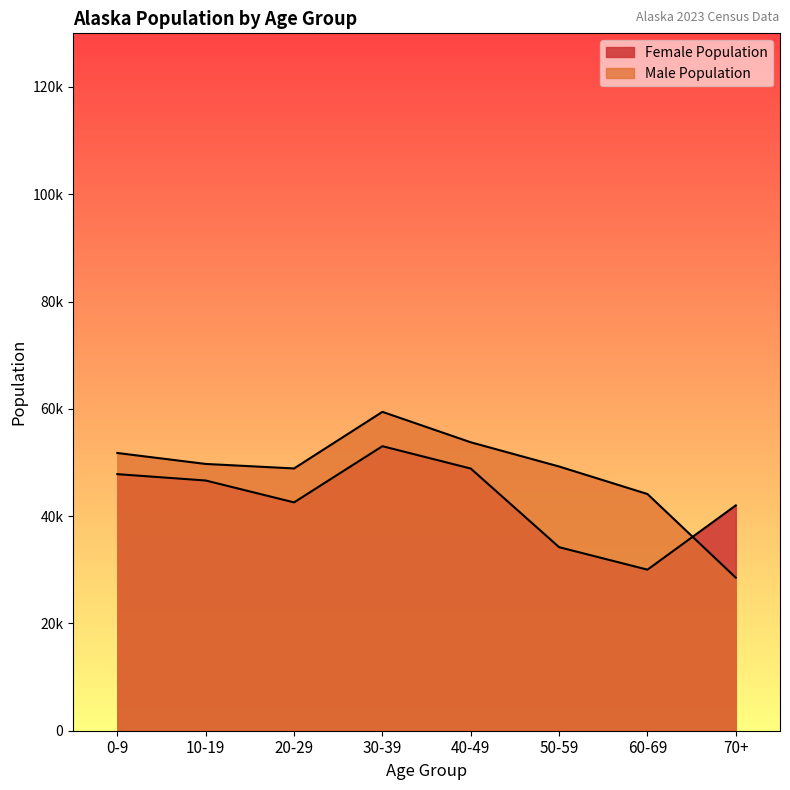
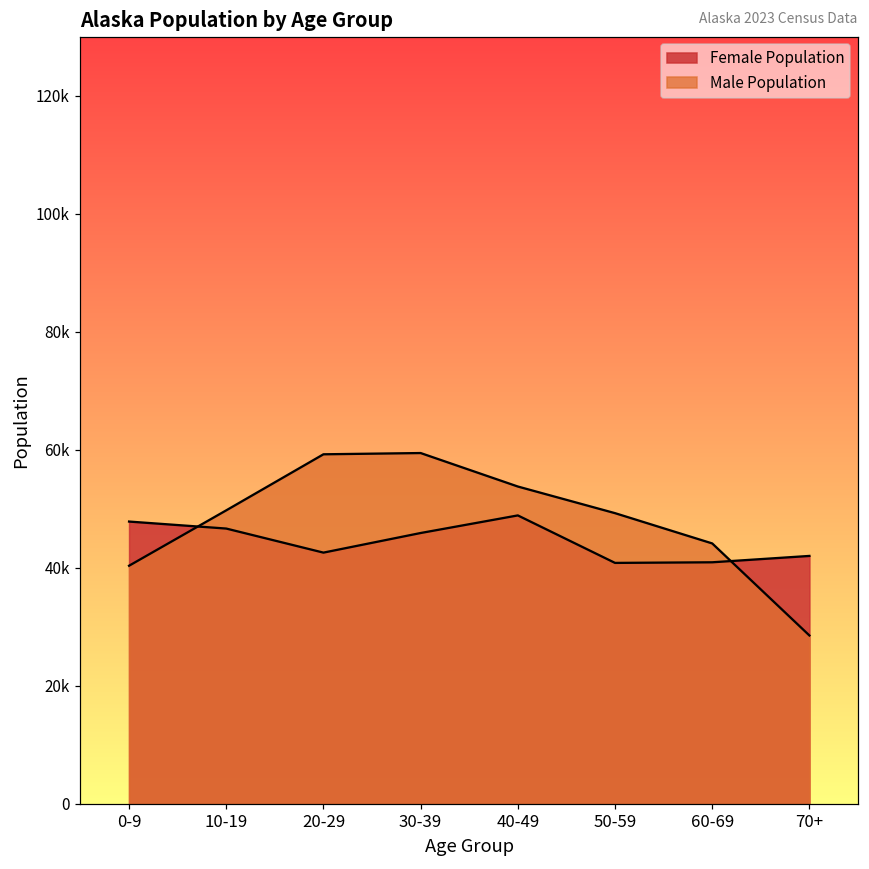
  {
    "Female Population": {
      "0-9": 48000,
      "10-19": 47000,
      "20-29": 43000,
-     "30-39": 53000,
+     "30-39": 46000,
      "40-49": 49000,
-     "50-59": 34000,
-     "60-69": 30000,
+     "50-59": 41000,
+     "60-69": 41000,
      "70+": 42000
    },
    "Male Population": {
-     "0-9": 52000,
+     "0-9": 40000,
      "10-19": 50000,
-     "20-29": 49000,
+     "20-29": 59000,
      "30-39": 59000,
      "40-49": 54000,
      "50-59": 49000,
      "60-69": 44000,
      "70+": 29000
    }
  }
